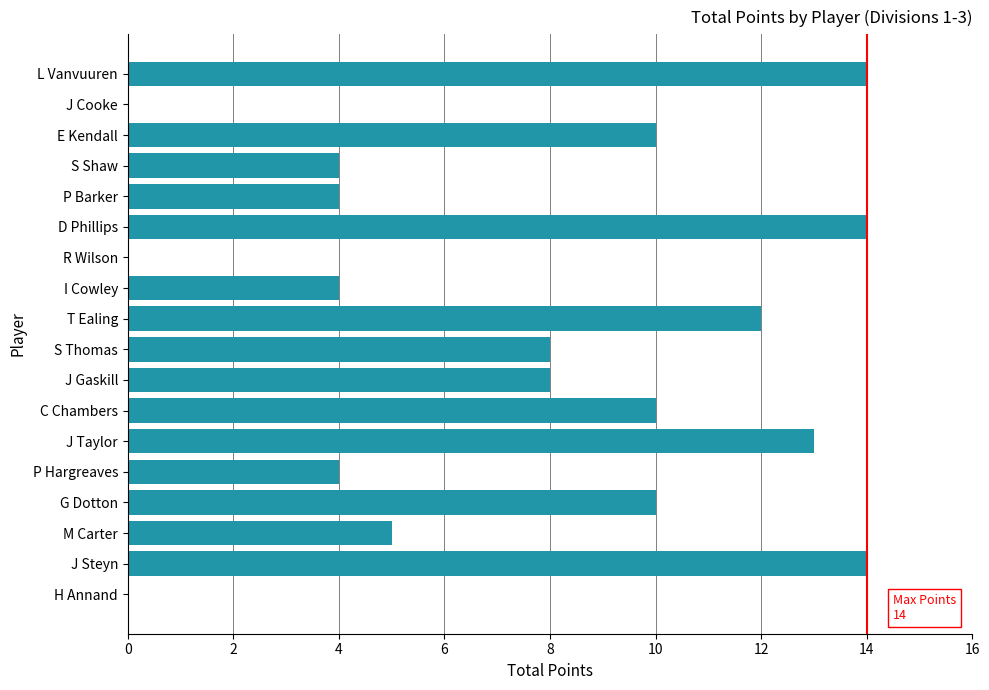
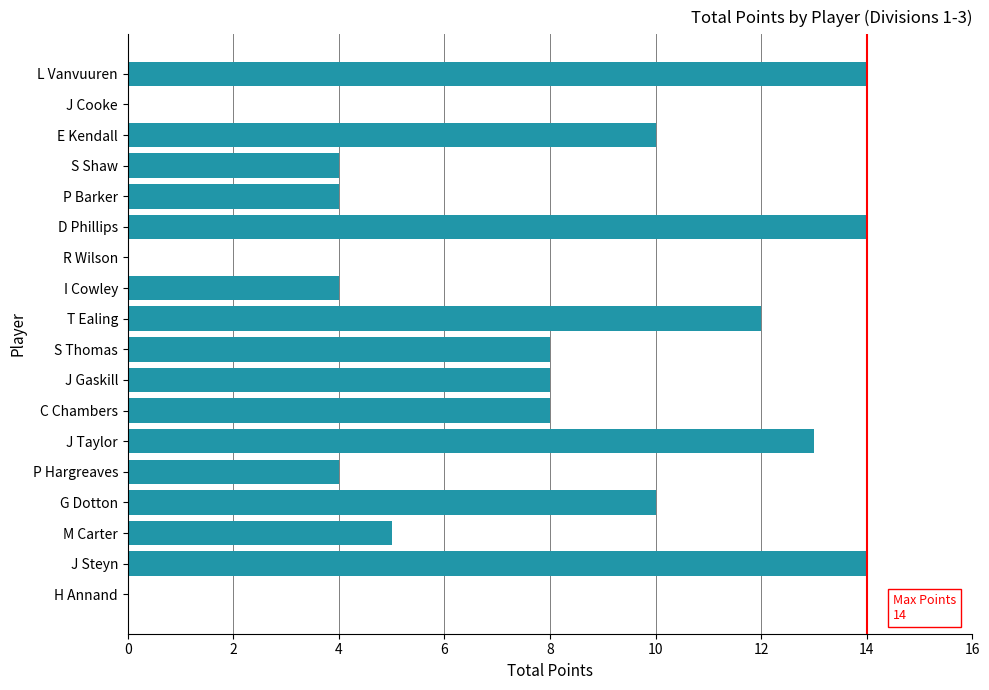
  {
    "L Vanvuuren": 14,
    "J Cooke": 0,
    "E Kendall": 10,
    "S Shaw": 4,
    "P Barker": 4,
    "D Phillips": 14,
    "R Wilson": 0,
    "I Cowley": 4,
    "T Ealing": 12,
    "S Thomas": 8,
    "J Gaskill": 8,
-   "C Chambers": 10,
+   "C Chambers": 8,
    "J Taylor": 13,
    "P Hargreaves": 4,
    "G Dotton": 10,
    "M Carter": 5,
    "J Steyn": 14,
    "H Annand": 0
  }
